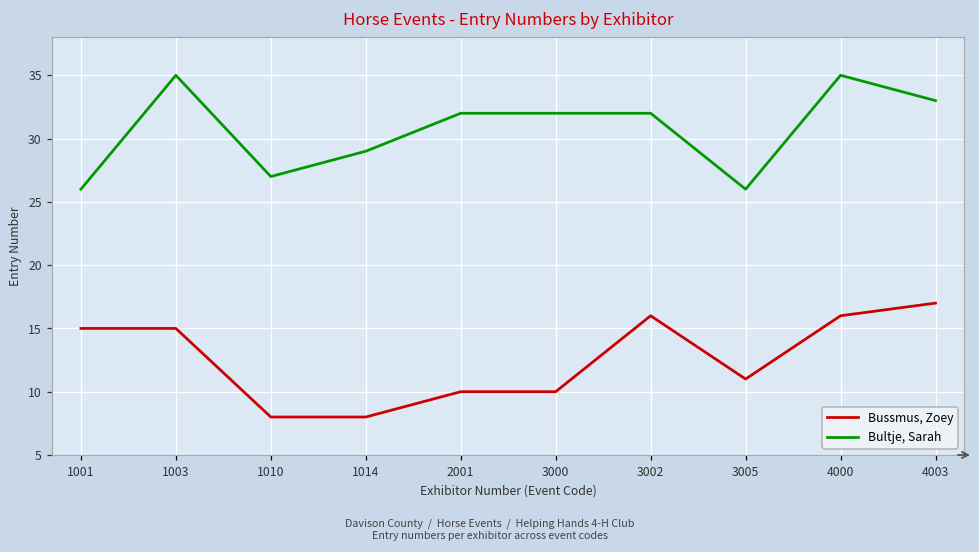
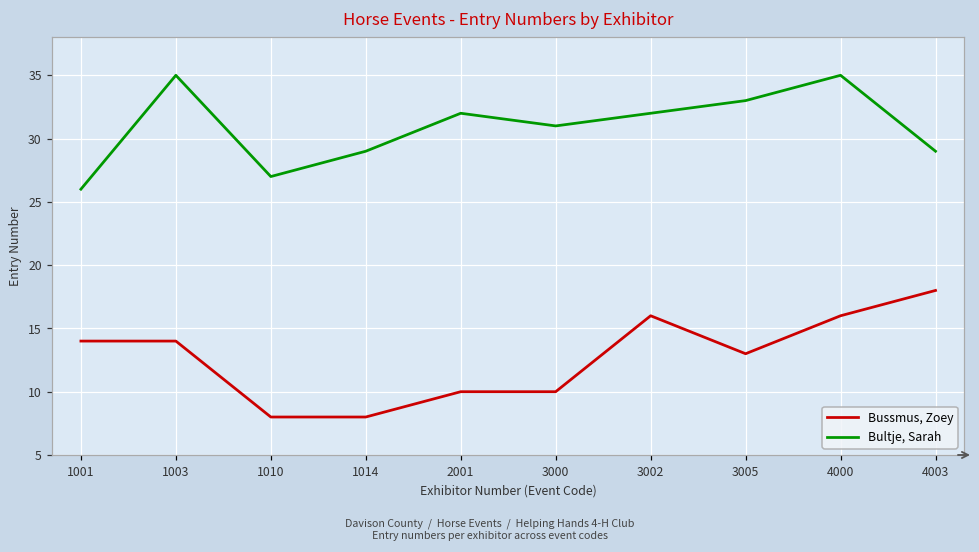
  {
    "Bussmus, Zoey": {
-     "1001": 15,
-     "1003": 15,
+     "1001": 14,
+     "1003": 14,
      "1010": 8,
      "1014": 8,
      "2001": 10,
      "3000": 10,
      "3002": 16,
-     "3005": 11,
+     "3005": 13,
      "4000": 16,
-     "4003": 17
+     "4003": 18
    },
    "Bultje, Sarah": {
      "1001": 26,
      "1003": 35,
      "1010": 27,
      "1014": 29,
      "2001": 32,
-     "3000": 32,
+     "3000": 31,
      "3002": 32,
-     "3005": 26,
+     "3005": 33,
      "4000": 35,
-     "4003": 33
+     "4003": 29
    }
  }
